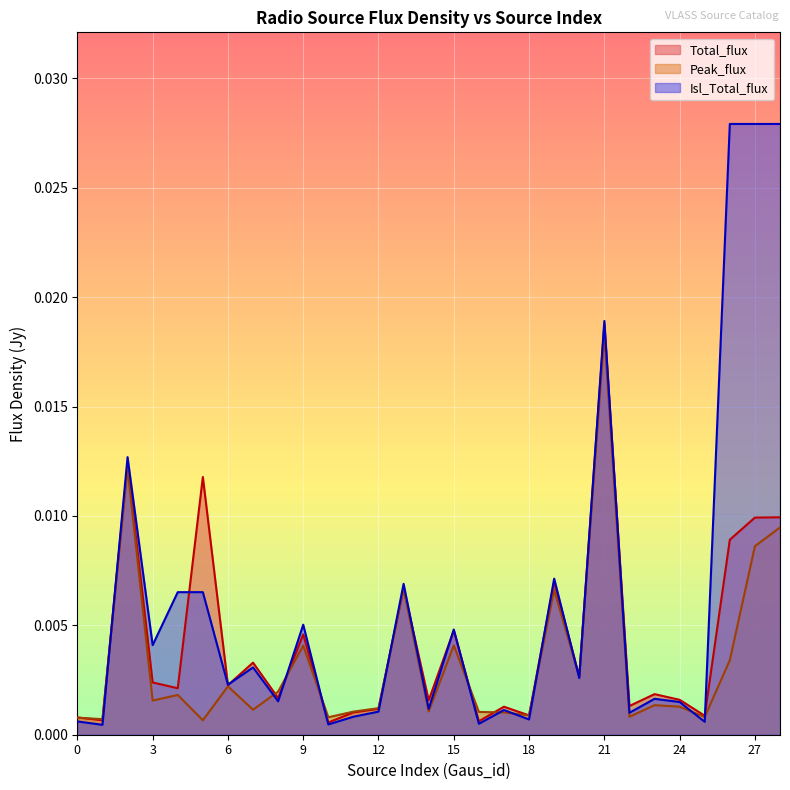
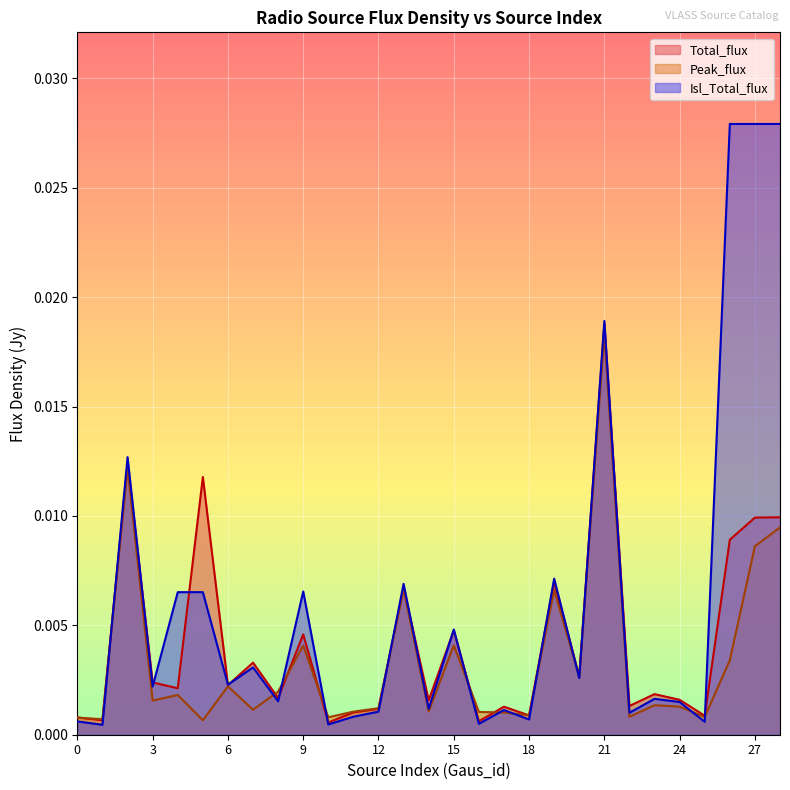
  {
    "Isl_Total_flux": {
      "0": 0.0006,
-     "3": 0.0041,
-     "9": 0.0050,
+     "3": 0.0022,
+     "9": 0.0065,
      "12": 0.0011,
      "18": 0.0007,
      "21": 0.0189,
      "27": 0.0279
    }
  }
